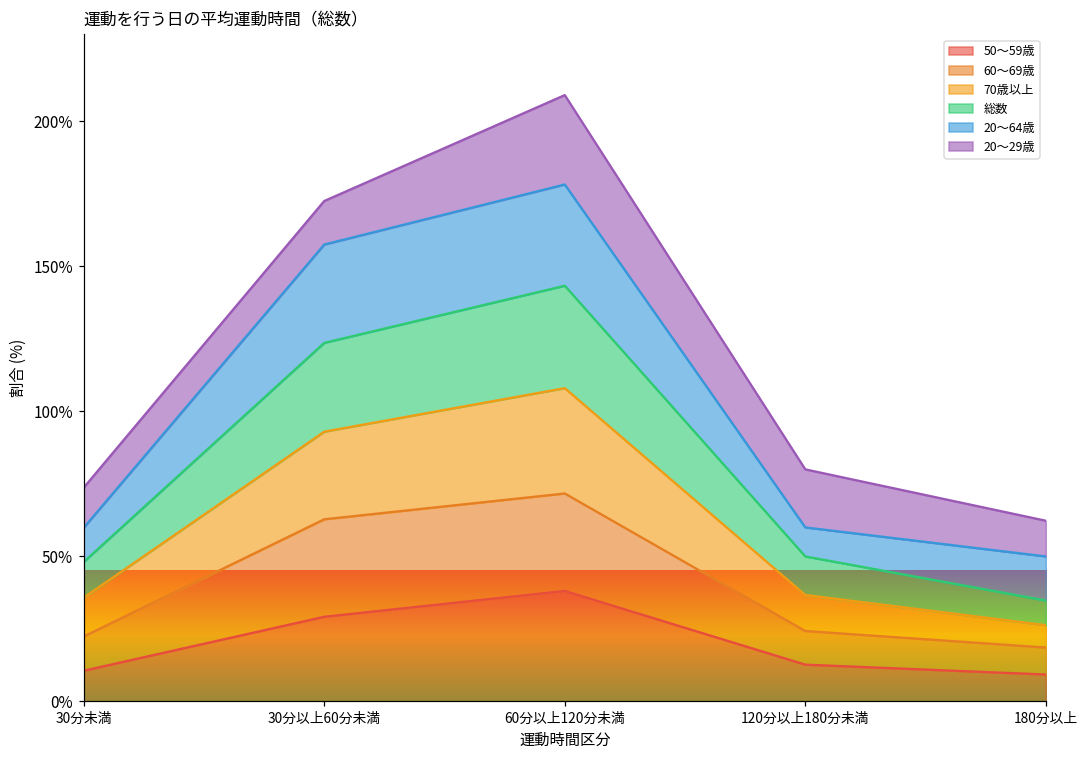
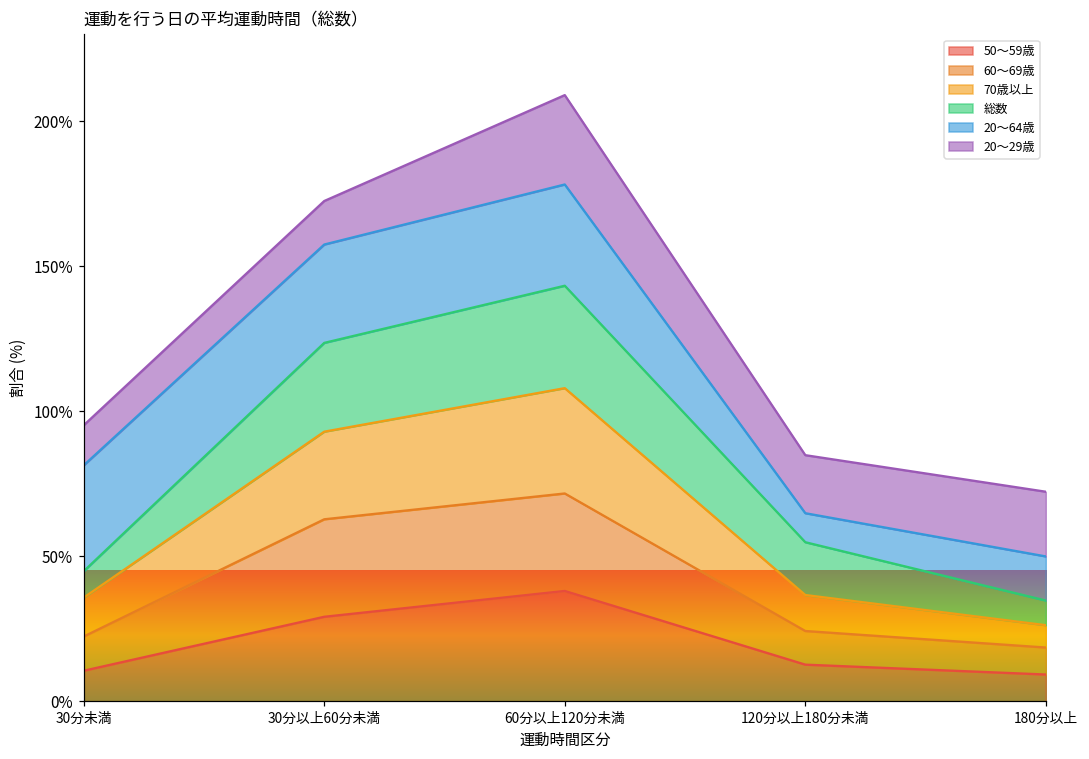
  {
    "総数": {
-     "30分未満": "12%",
+     "30分未満": "9%",
      "30分以上60分未満": "31%",
      "60分以上120分未満": "35%",
-     "120分以上180分未満": "13%",
+     "120分以上180分未満": "18%",
      "180分以上": "8%"
    },
    "20～64歳": {
-     "30分未満": "12%",
+     "30分未満": "37%",
      "30分以上60分未満": "34%",
      "60分以上120分未満": "35%",
      "120分以上180分未満": "10%",
      "180分以上": "15%"
    },
    "20～29歳": {
      "30分未満": "14%",
      "30分以上60分未満": "15%",
      "60分以上120分未満": "31%",
      "120分以上180分未満": "20%",
-     "180分以上": "12%"
+     "180分以上": "22%"
    }
  }
